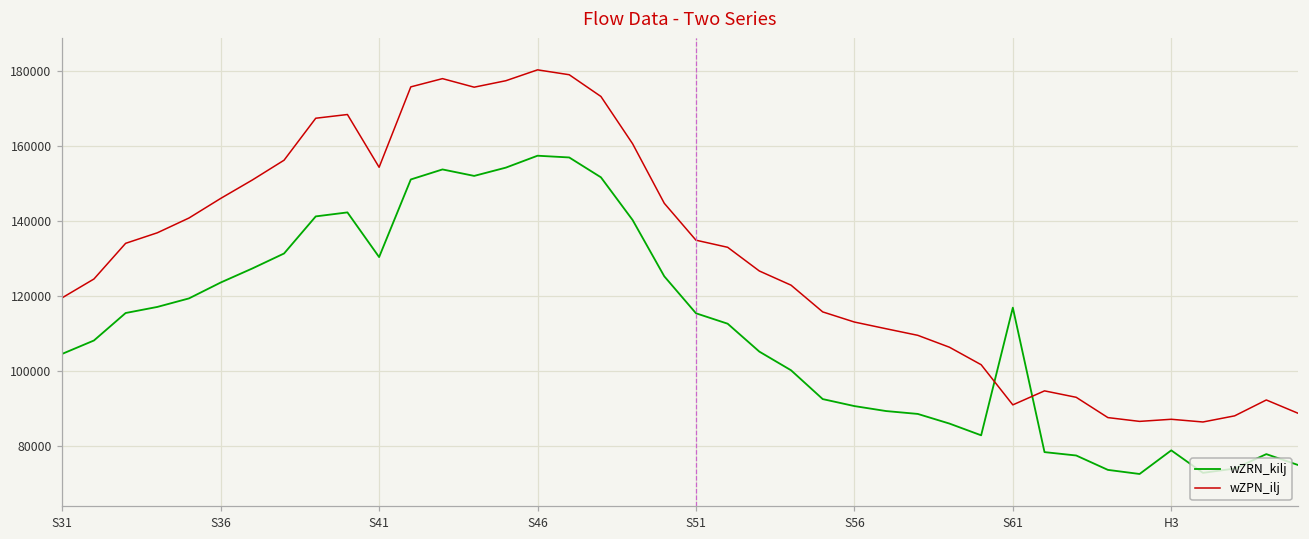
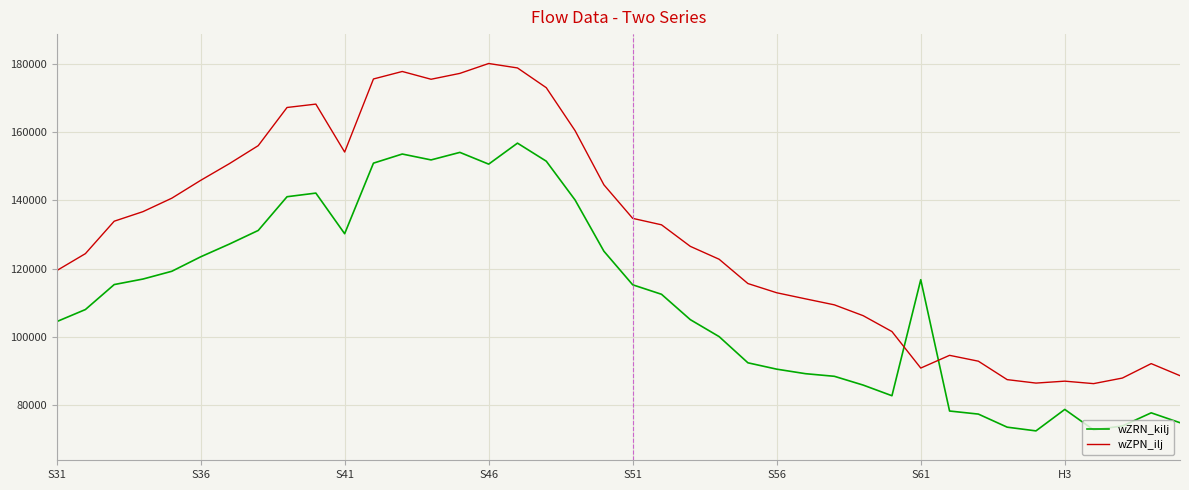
  {
    "wZRN_kilj": {
      "S31": 104000,
      "S36": 123000,
      "S41": 130000,
-     "S46": 157000,
+     "S46": 151000,
      "S51": 115000,
      "S56": 91000,
      "S61": 117000,
      "H3": 79000
    },
    "wZPN_ilj": {
      "S31": 119000,
      "S36": 146000,
      "S41": 154000,
      "S46": 180000,
      "S51": 135000,
      "S56": 113000,
      "S61": 91000,
      "H3": 87000
    }
  }
